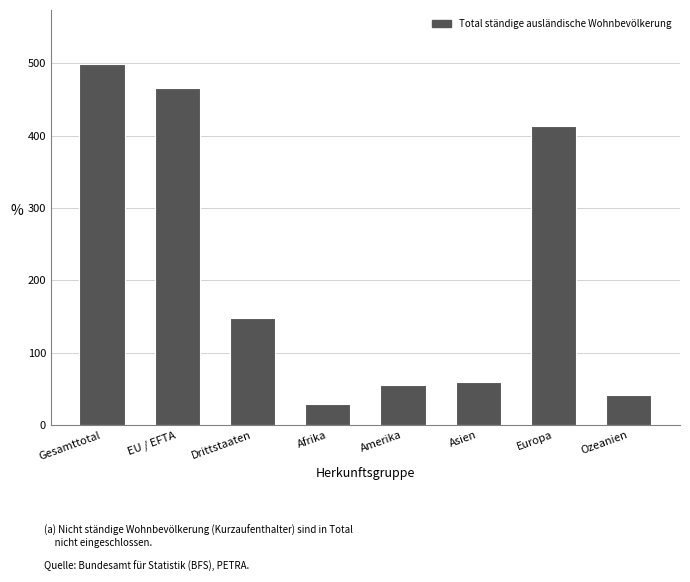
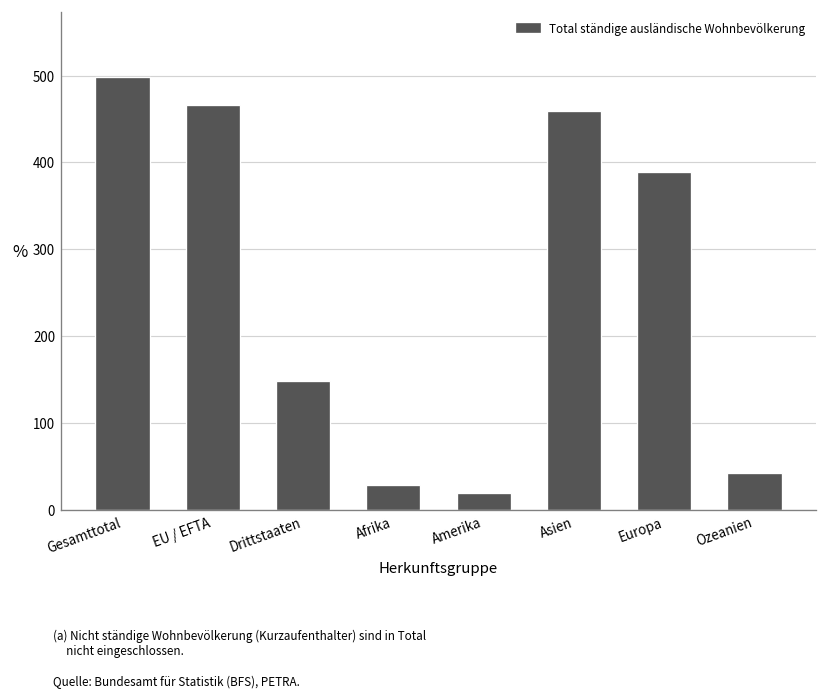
  {
    "Gesamttotal": 500,
    "EU / EFTA": 470,
    "Drittstaaten": 150,
    "Afrika": 30,
-   "Amerika": 60,
-   "Asien": 60,
-   "Europa": 410,
+   "Amerika": 20,
+   "Asien": 460,
+   "Europa": 390,
    "Ozeanien": 40
  }
